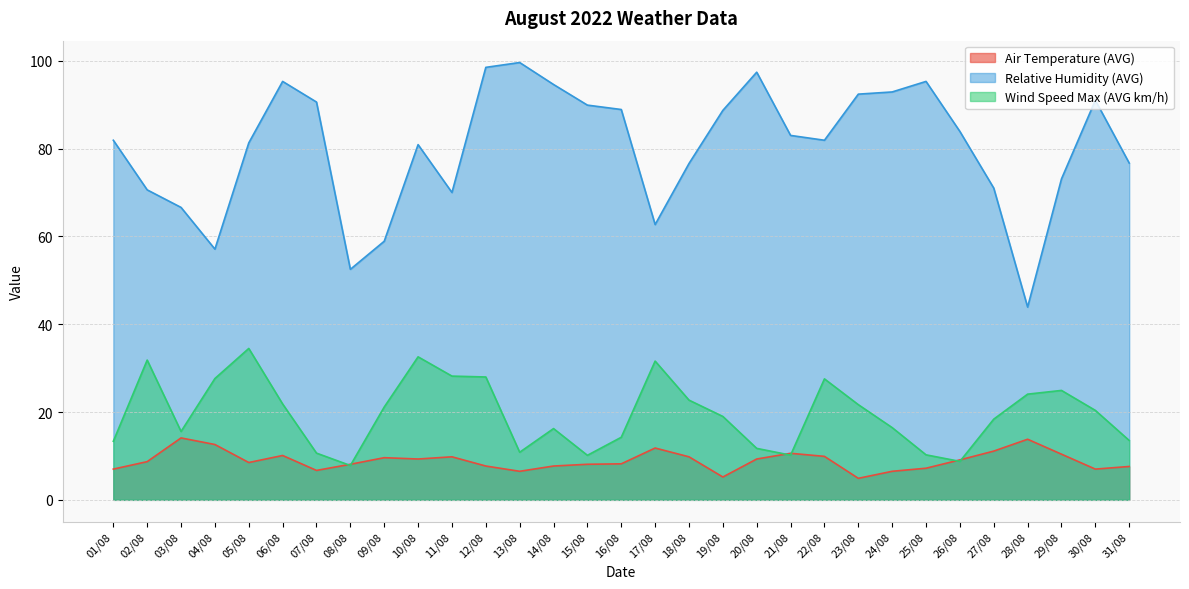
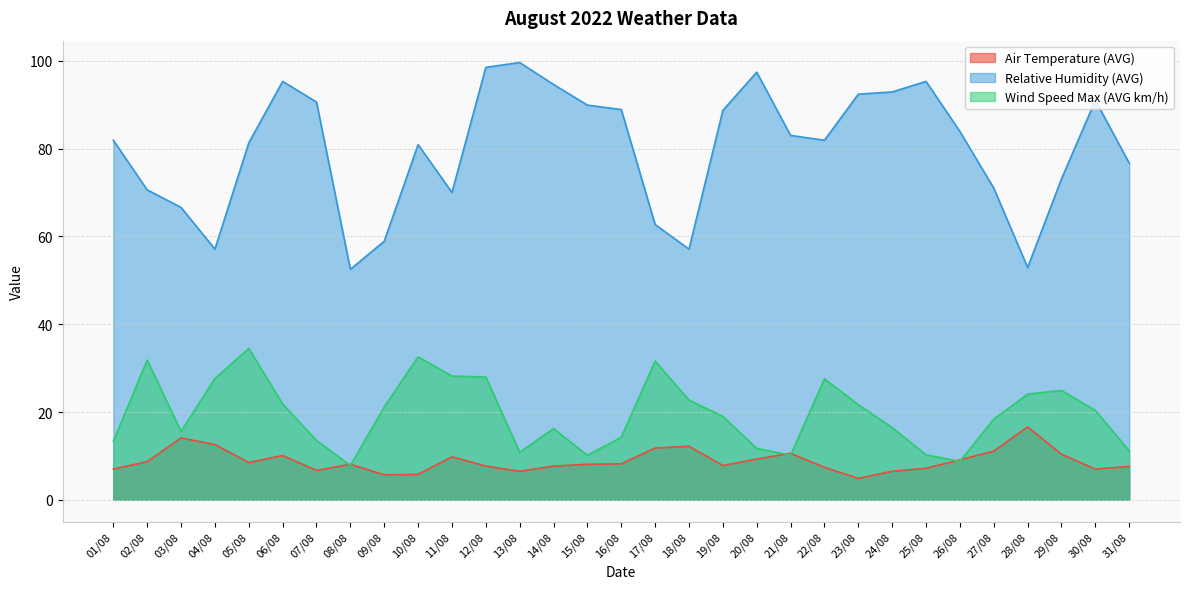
  {
    "Air Temperature (AVG)": {
      "01/08": 7,
      "02/08": 9,
      "03/08": 14,
      "04/08": 13,
      "05/08": 9,
      "06/08": 10,
      "07/08": 7,
-     "09/08": 10,
-     "10/08": 9,
+     "09/08": 6,
+     "10/08": 6,
      "11/08": 10,
      "12/08": 8,
      "13/08": 7,
      "14/08": 8,
      "15/08": 8,
      "16/08": 8,
      "17/08": 12,
-     "18/08": 10,
-     "19/08": 5,
+     "18/08": 12,
+     "19/08": 8,
      "20/08": 9,
-     "22/08": 10,
+     "22/08": 7,
      "23/08": 5,
      "24/08": 7,
      "25/08": 7,
      "27/08": 11,
-     "28/08": 14,
+     "28/08": 17,
      "29/08": 10,
      "30/08": 7,
      "31/08": 8
    },
    "Relative Humidity (AVG)": {
      "01/08": 82,
      "02/08": 71,
      "03/08": 67,
      "04/08": 57,
      "05/08": 81,
      "06/08": 95,
      "07/08": 91,
      "08/08": 53,
      "09/08": 59,
      "10/08": 81,
      "11/08": 70,
      "12/08": 99,
      "13/08": 100,
      "14/08": 95,
      "15/08": 90,
      "16/08": 89,
      "17/08": 63,
-     "18/08": 77,
+     "18/08": 57,
      "19/08": 89,
      "20/08": 97,
      "21/08": 83,
      "22/08": 82,
      "23/08": 92,
      "24/08": 93,
      "25/08": 95,
      "26/08": 84,
      "27/08": 71,
-     "28/08": 44,
+     "28/08": 53,
      "29/08": 73,
      "31/08": 77
    },
    "Wind Speed Max (AVG km/h)": {
      "01/08": 13,
      "02/08": 32,
      "03/08": 16,
      "04/08": 28,
      "05/08": 34,
      "06/08": 22,
-     "07/08": 11,
+     "07/08": 14,
      "09/08": 21,
      "10/08": 33,
      "11/08": 28,
      "12/08": 28,
      "13/08": 11,
      "14/08": 16,
      "15/08": 10,
      "16/08": 14,
      "17/08": 32,
      "18/08": 23,
      "19/08": 19,
      "20/08": 12,
      "22/08": 28,
      "23/08": 22,
      "24/08": 16,
      "25/08": 10,
      "27/08": 18,
      "28/08": 24,
      "29/08": 25,
      "30/08": 20,
-     "31/08": 14
+     "31/08": 11
    }
  }
